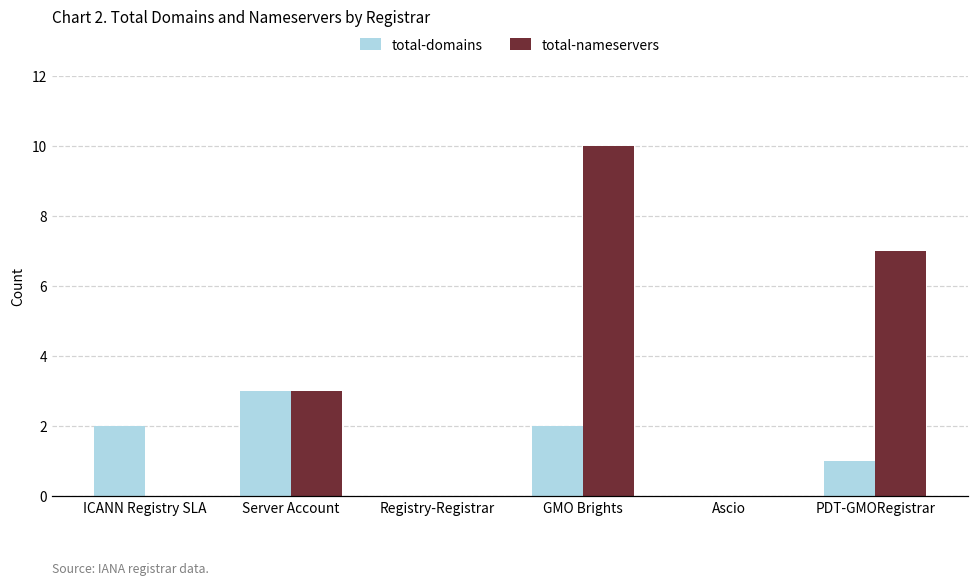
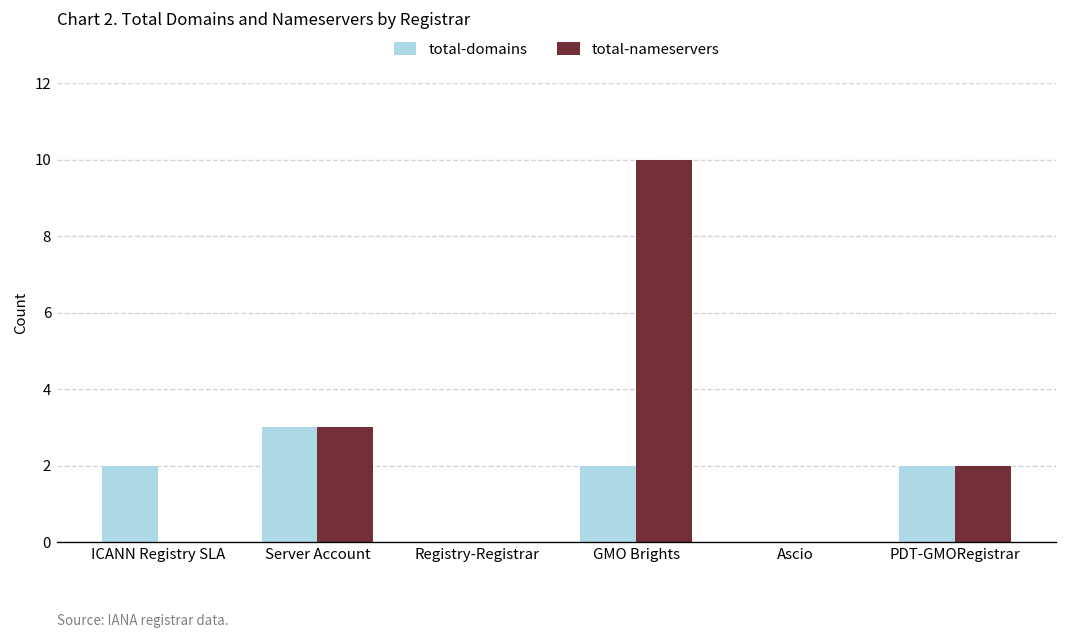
  {
    "total-domains": {
      "ICANN Registry SLA": 2,
      "Server Account": 3,
      "Registry-Registrar": 0,
      "GMO Brights": 2,
      "Ascio": 0,
-     "PDT-GMORegistrar": 1
+     "PDT-GMORegistrar": 2
    },
    "total-nameservers": {
      "ICANN Registry SLA": 0,
      "Server Account": 3,
      "Registry-Registrar": 0,
      "GMO Brights": 10,
      "Ascio": 0,
-     "PDT-GMORegistrar": 7
+     "PDT-GMORegistrar": 2
    }
  }
